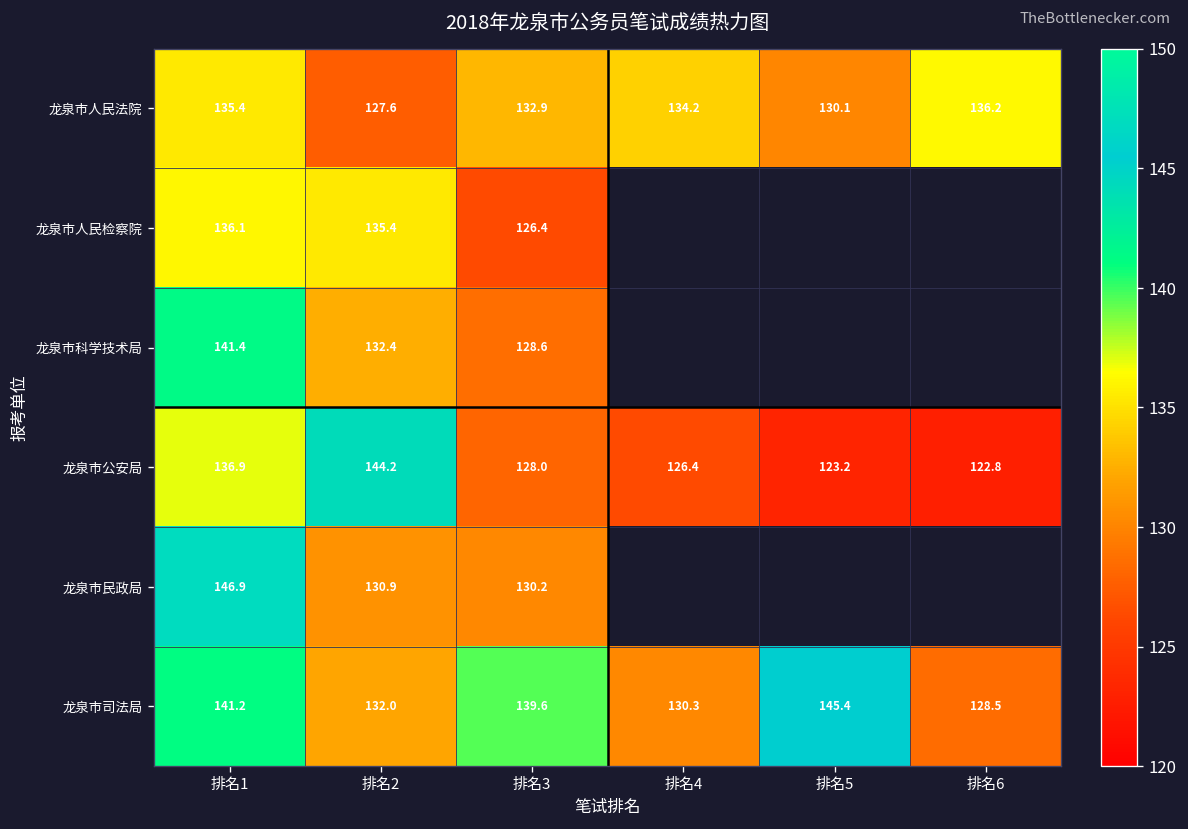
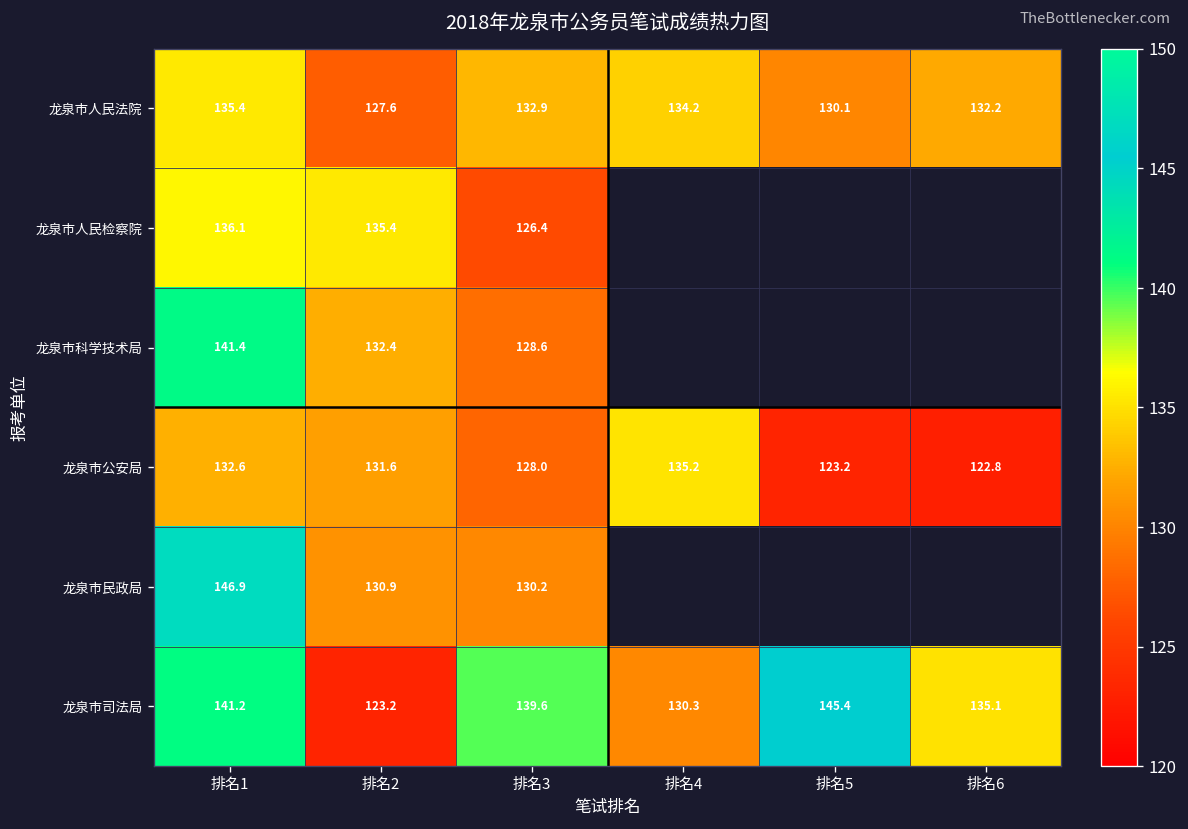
  {
    "龙泉市人民法院": {
      "排名1": 135.4,
      "排名2": 127.6,
      "排名3": 132.9,
      "排名4": 134.2,
      "排名5": 130.1,
-     "排名6": 136.2
+     "排名6": 132.2
    },
    "龙泉市人民检察院": {
      "排名1": 136.1,
      "排名2": 135.4,
      "排名3": 126.4
    },
    "龙泉市科学技术局": {
      "排名1": 141.4,
      "排名2": 132.4,
      "排名3": 128.6
    },
    "龙泉市公安局": {
-     "排名1": 136.9,
-     "排名2": 144.2,
+     "排名1": 132.6,
+     "排名2": 131.6,
      "排名3": 128.0,
-     "排名4": 126.4,
+     "排名4": 135.2,
      "排名5": 123.2,
      "排名6": 122.8
    },
    "龙泉市民政局": {
      "排名1": 146.9,
      "排名2": 130.9,
      "排名3": 130.2
    },
    "龙泉市司法局": {
      "排名1": 141.2,
-     "排名2": 132.0,
+     "排名2": 123.2,
      "排名3": 139.6,
      "排名4": 130.3,
      "排名5": 145.4,
-     "排名6": 128.5
+     "排名6": 135.1
    }
  }
